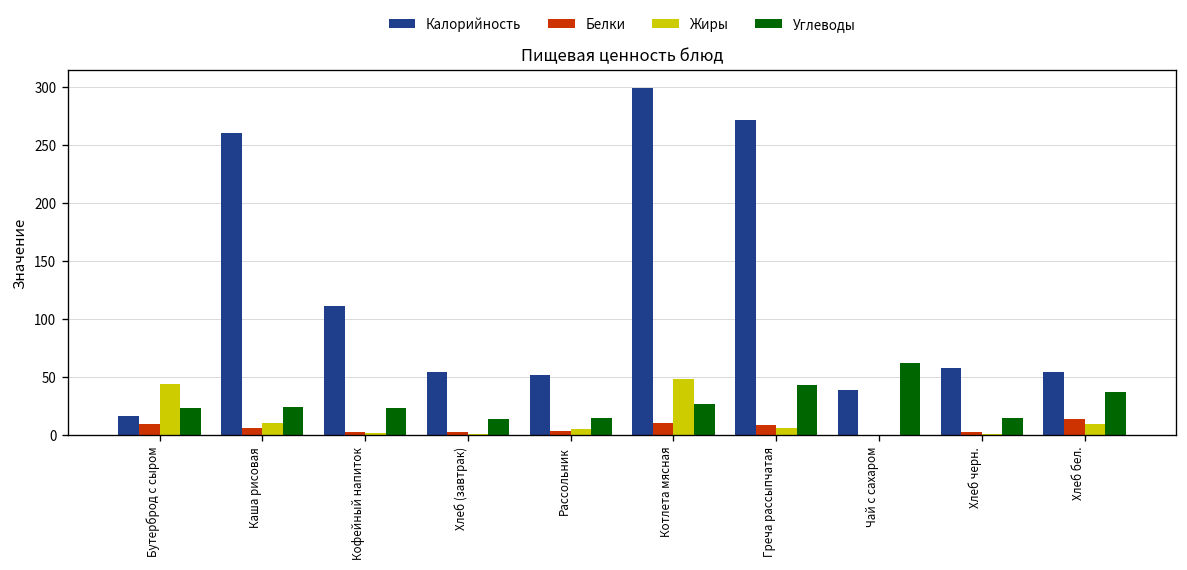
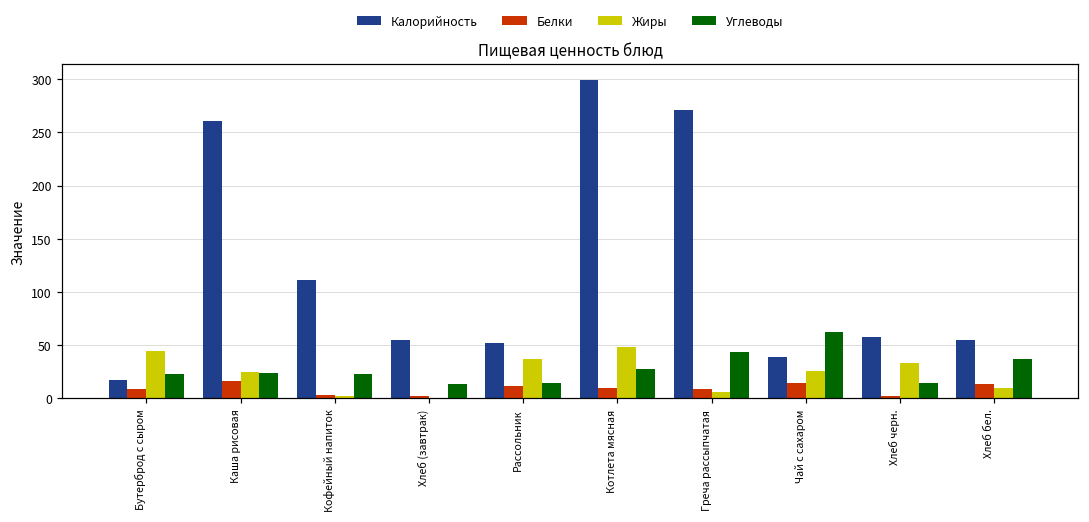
  {
    "Калорийность": {
      "Бутерброд с сыром": 20,
      "Каша рисовая": 260,
      "Кофейный напиток": 110,
      "Хлеб (завтрак)": 50,
      "Рассольник": 50,
      "Котлета мясная": 300,
      "Греча рассыпчатая": 270,
      "Чай с сахаром": 40,
      "Хлеб черн.": 60,
      "Хлеб бел.": 50
    },
    "Белки": {
      "Бутерброд с сыром": 10,
-     "Каша рисовая": 10,
-     "Рассольник": 0,
+     "Каша рисовая": 20,
+     "Рассольник": 10,
      "Котлета мясная": 10,
      "Греча рассыпчатая": 10,
-     "Чай с сахаром": 0,
+     "Чай с сахаром": 10,
      "Хлеб бел.": 10
    },
    "Жиры": {
      "Бутерброд с сыром": 40,
-     "Каша рисовая": 10,
-     "Рассольник": 10,
+     "Каша рисовая": 20,
+     "Рассольник": 40,
      "Котлета мясная": 50,
      "Греча рассыпчатая": 10,
-     "Чай с сахаром": 0,
-     "Хлеб черн.": 0,
+     "Чай с сахаром": 30,
+     "Хлеб черн.": 30,
      "Хлеб бел.": 10
    },
    "Углеводы": {
      "Бутерброд с сыром": 20,
      "Каша рисовая": 20,
      "Кофейный напиток": 20,
      "Хлеб (завтрак)": 10,
      "Рассольник": 10,
      "Котлета мясная": 30,
      "Греча рассыпчатая": 40,
      "Чай с сахаром": 60,
      "Хлеб черн.": 10,
      "Хлеб бел.": 40
    }
  }
